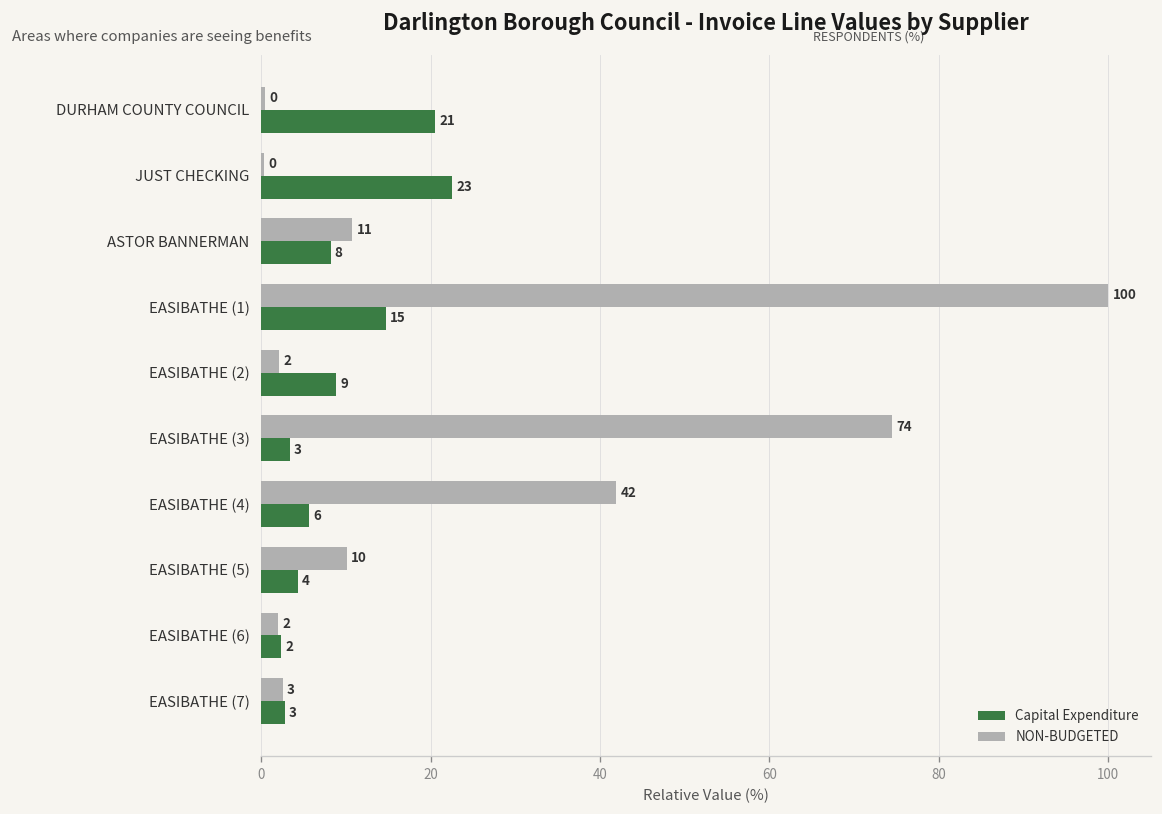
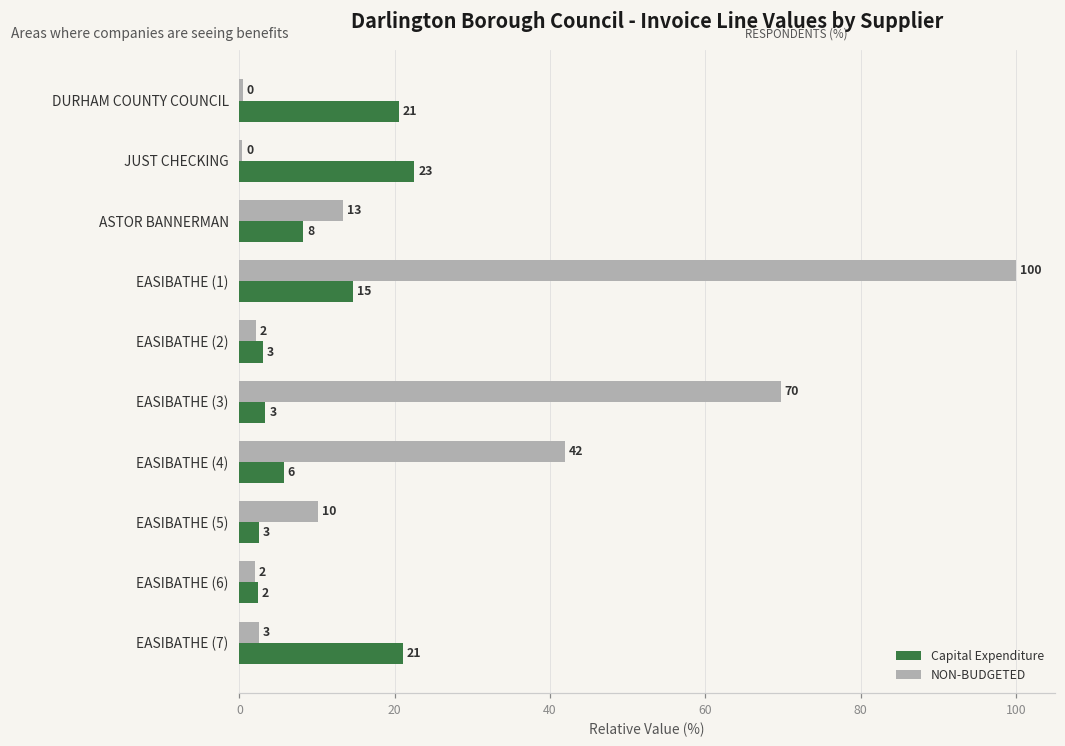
  {
    "Capital Expenditure": {
      "DURHAM COUNTY COUNCIL": 21,
      "JUST CHECKING": 23,
      "ASTOR BANNERMAN": 8,
      "EASIBATHE (1)": 15,
-     "EASIBATHE (2)": 9,
+     "EASIBATHE (2)": 3,
      "EASIBATHE (3)": 3,
      "EASIBATHE (4)": 6,
-     "EASIBATHE (5)": 4,
+     "EASIBATHE (5)": 3,
      "EASIBATHE (6)": 2,
-     "EASIBATHE (7)": 3
+     "EASIBATHE (7)": 21
    },
    "NON-BUDGETED": {
      "DURHAM COUNTY COUNCIL": 0,
      "JUST CHECKING": 0,
-     "ASTOR BANNERMAN": 11,
+     "ASTOR BANNERMAN": 13,
      "EASIBATHE (1)": 100,
      "EASIBATHE (2)": 2,
-     "EASIBATHE (3)": 74,
+     "EASIBATHE (3)": 70,
      "EASIBATHE (4)": 42,
      "EASIBATHE (5)": 10,
      "EASIBATHE (6)": 2,
      "EASIBATHE (7)": 3
    }
  }
